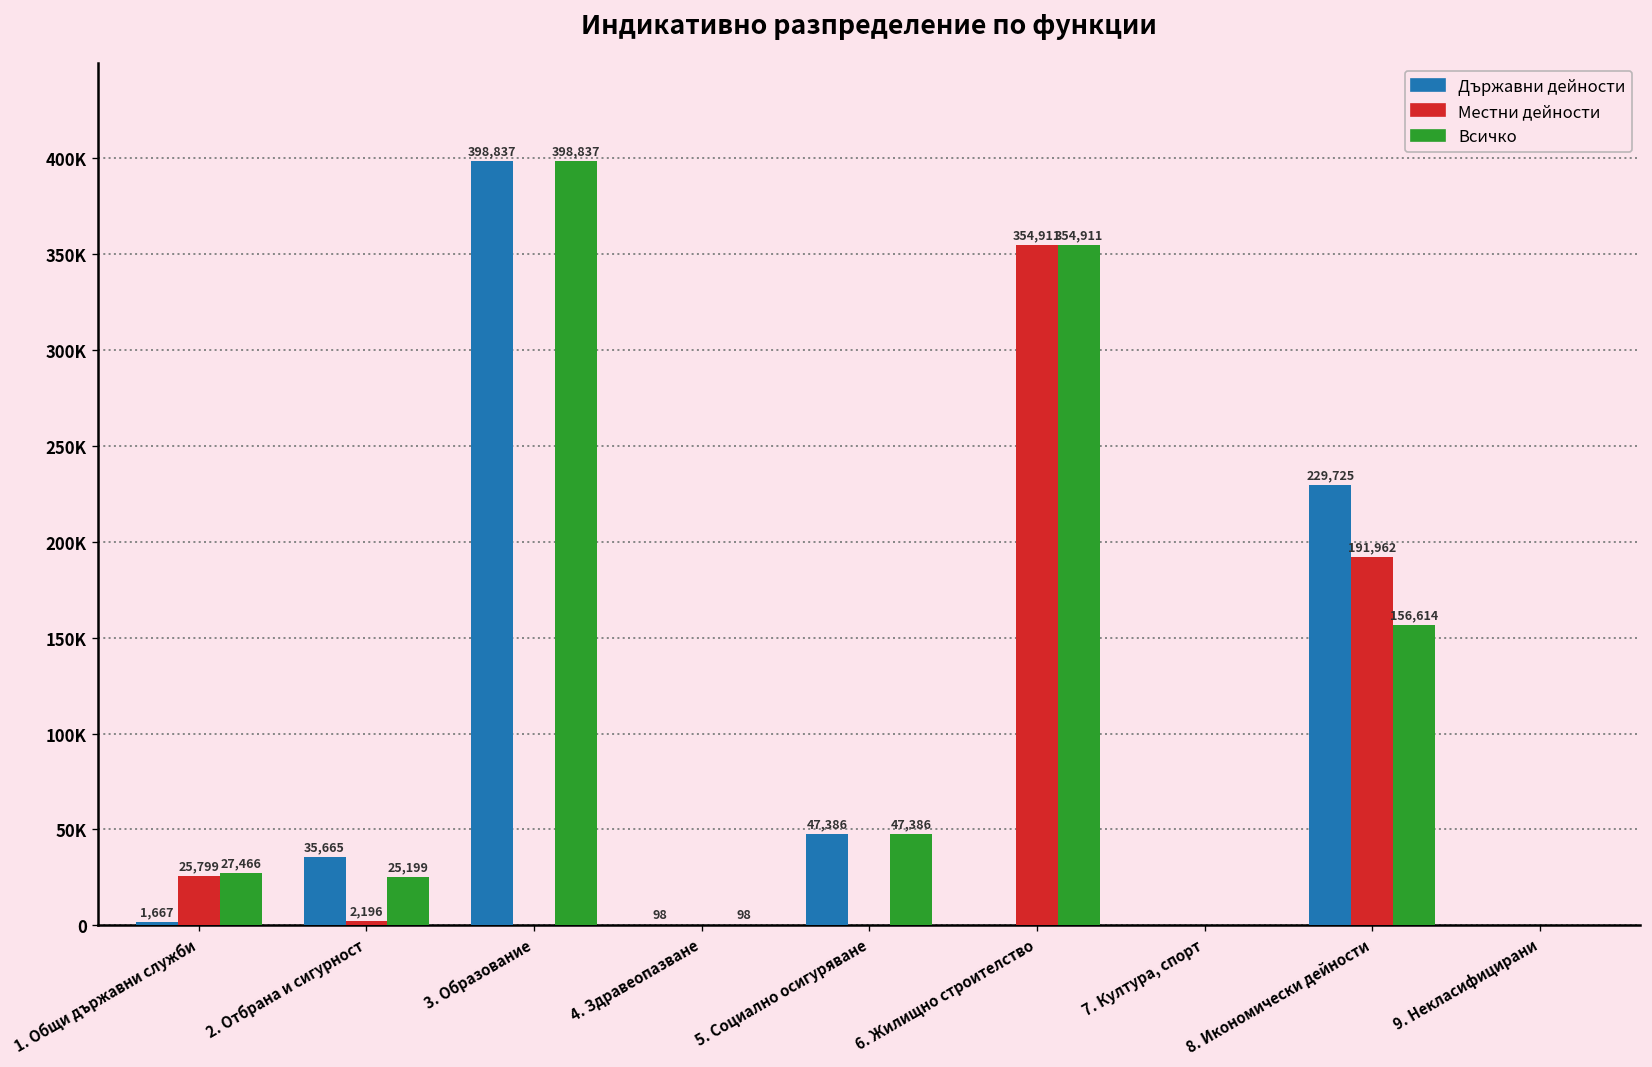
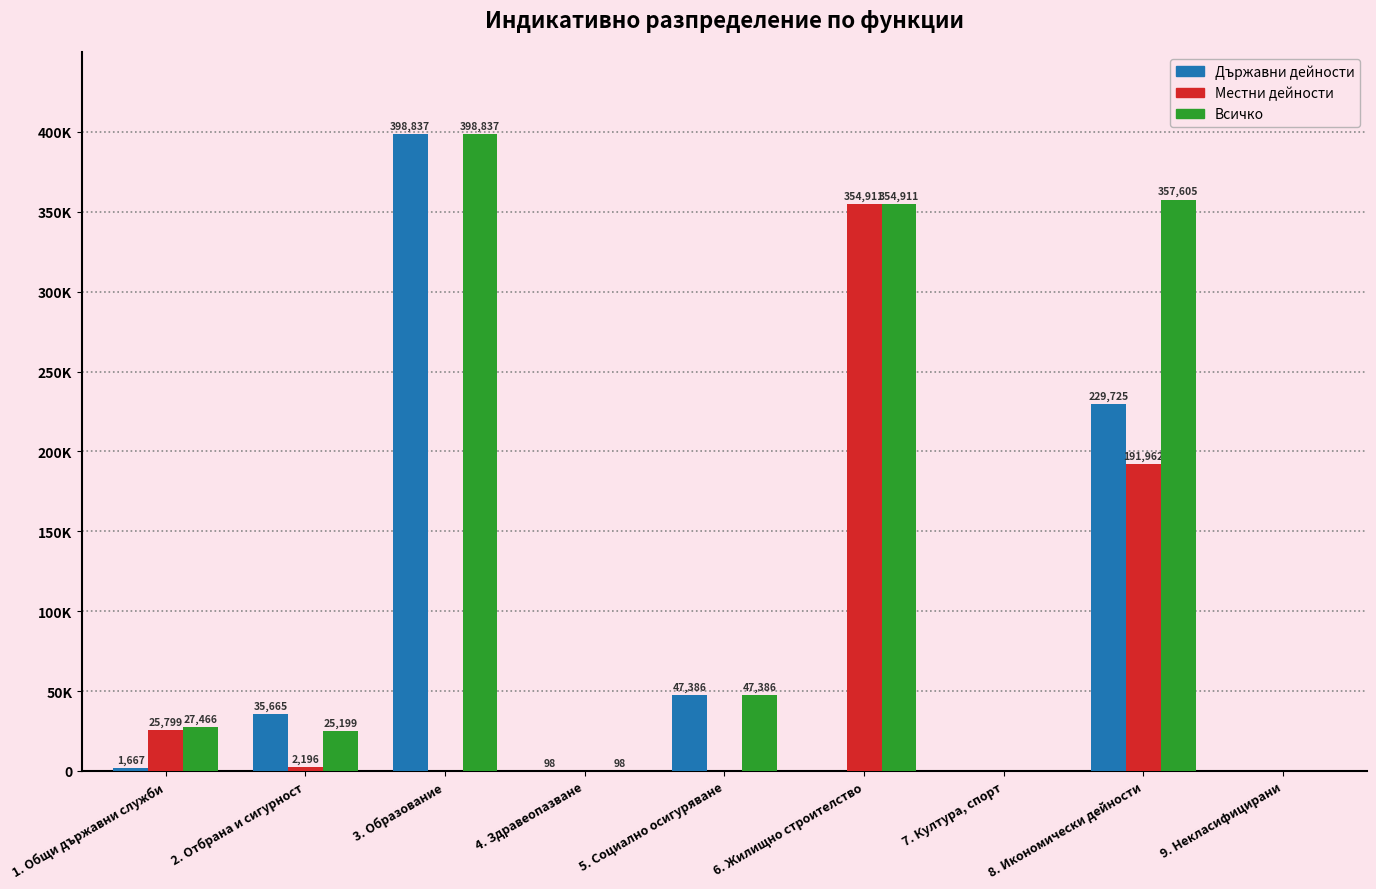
  {
    "Държавни дейности": {
      "1. Общи държавни служби": "1,667",
      "2. Отбрана и сигурност": "35,665",
      "3. Образование": "398,837",
      "4. Здравеопазване": "98",
      "5. Социално осигуряване": "47,386",
      "8. Икономически дейности": "229,725"
    },
    "Местни дейности": {
      "1. Общи държавни служби": "25,799",
      "2. Отбрана и сигурност": "2,196",
      "6. Жилищно строителство": "354,911",
      "8. Икономически дейности": "191,962"
    },
    "Всичко": {
      "1. Общи държавни служби": "27,466",
      "2. Отбрана и сигурност": "25,199",
      "3. Образование": "398,837",
      "4. Здравеопазване": "98",
      "5. Социално осигуряване": "47,386",
      "6. Жилищно строителство": "354,911",
-     "8. Икономически дейности": "156,614"
+     "8. Икономически дейности": "357,605"
    }
  }
